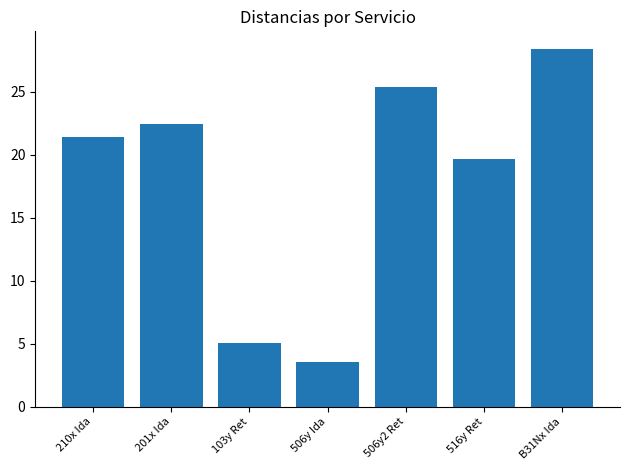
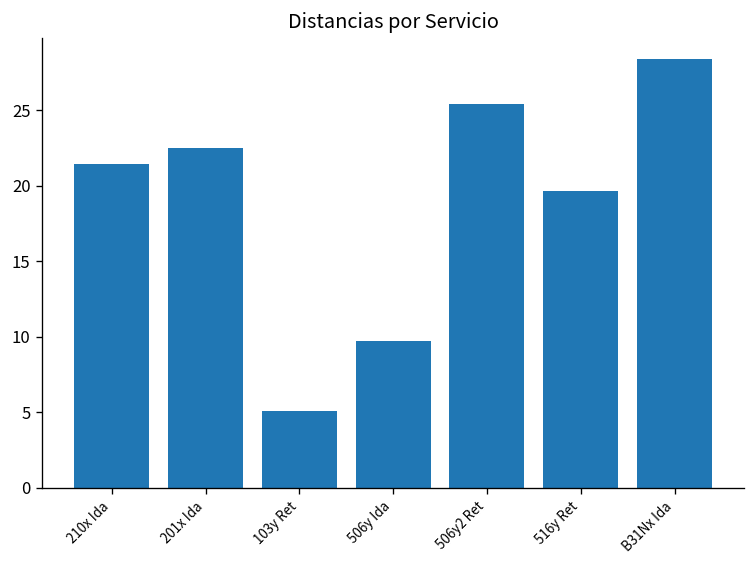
  {
    "210x Ida": 21.4,
    "201x Ida": 22.5,
    "103y Ret": 5.1,
-   "506y Ida": 3.5,
+   "506y Ida": 9.7,
    "506y2 Ret": 25.4,
    "516y Ret": 19.6,
    "B31Nx Ida": 28.4
  }
